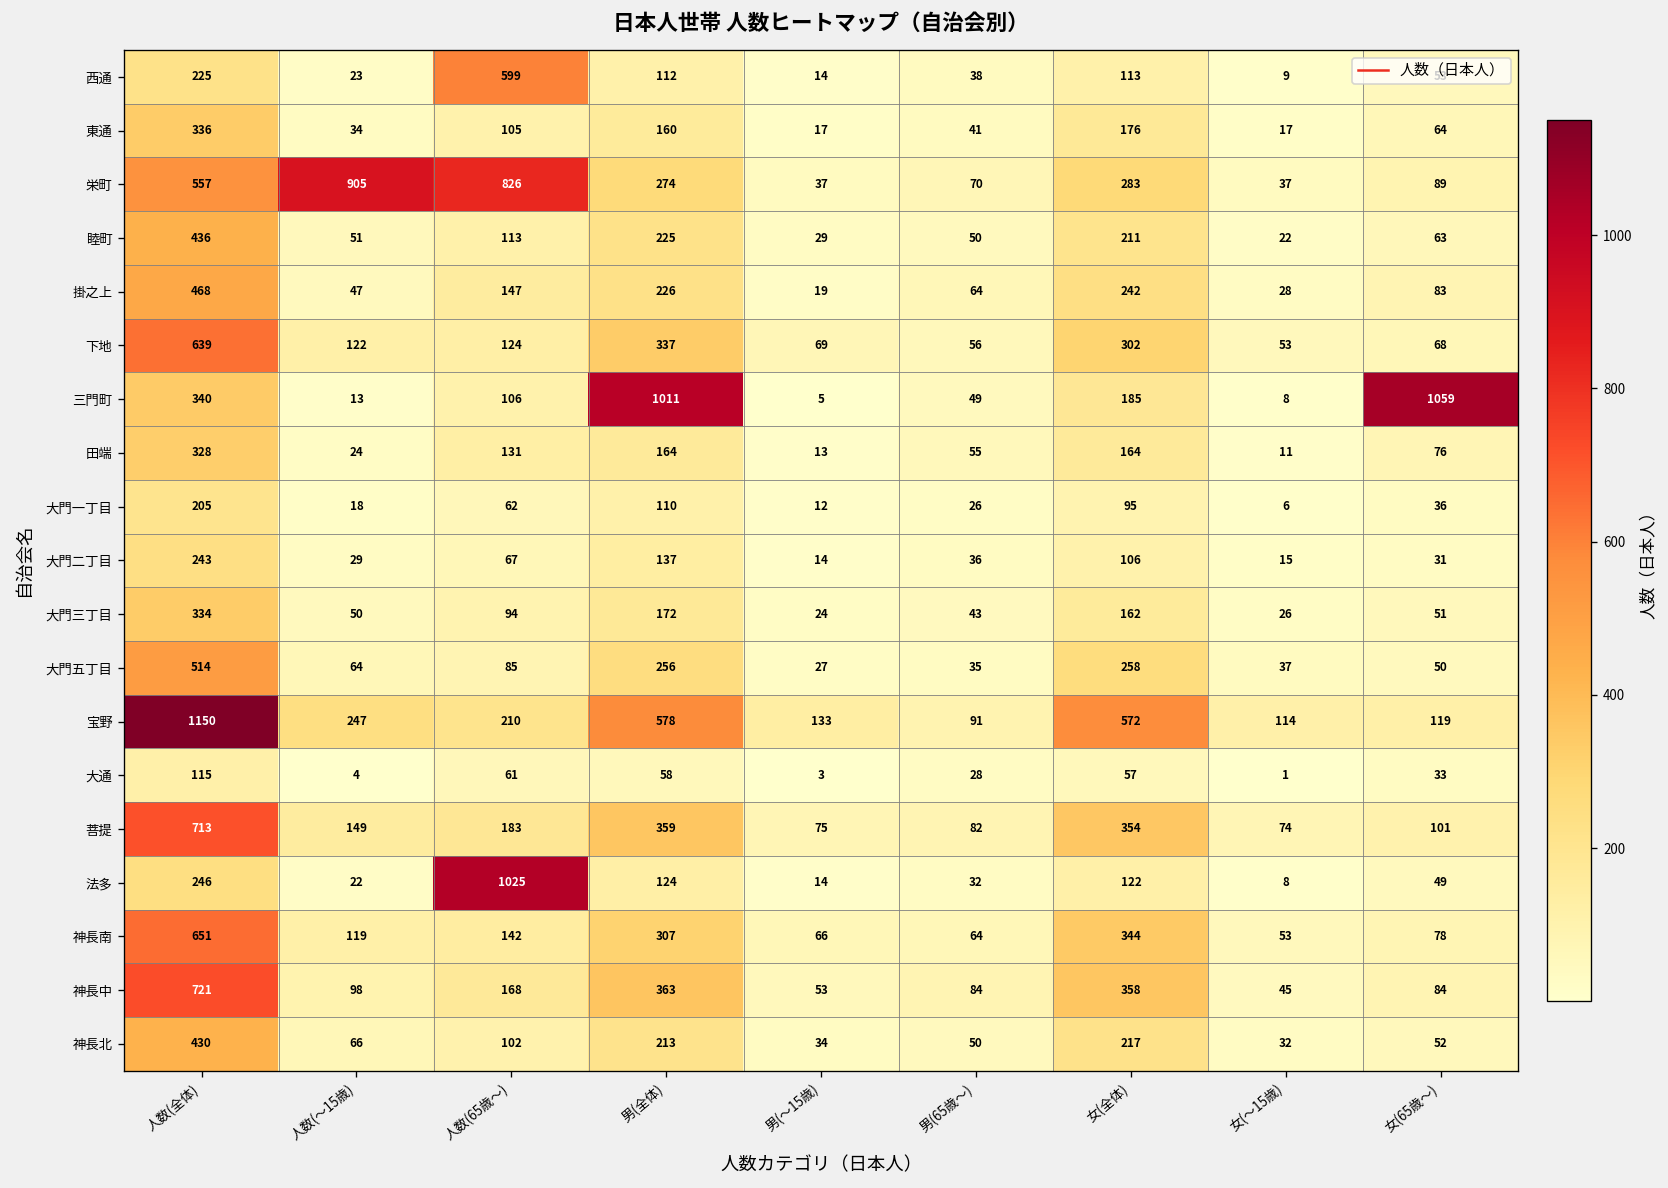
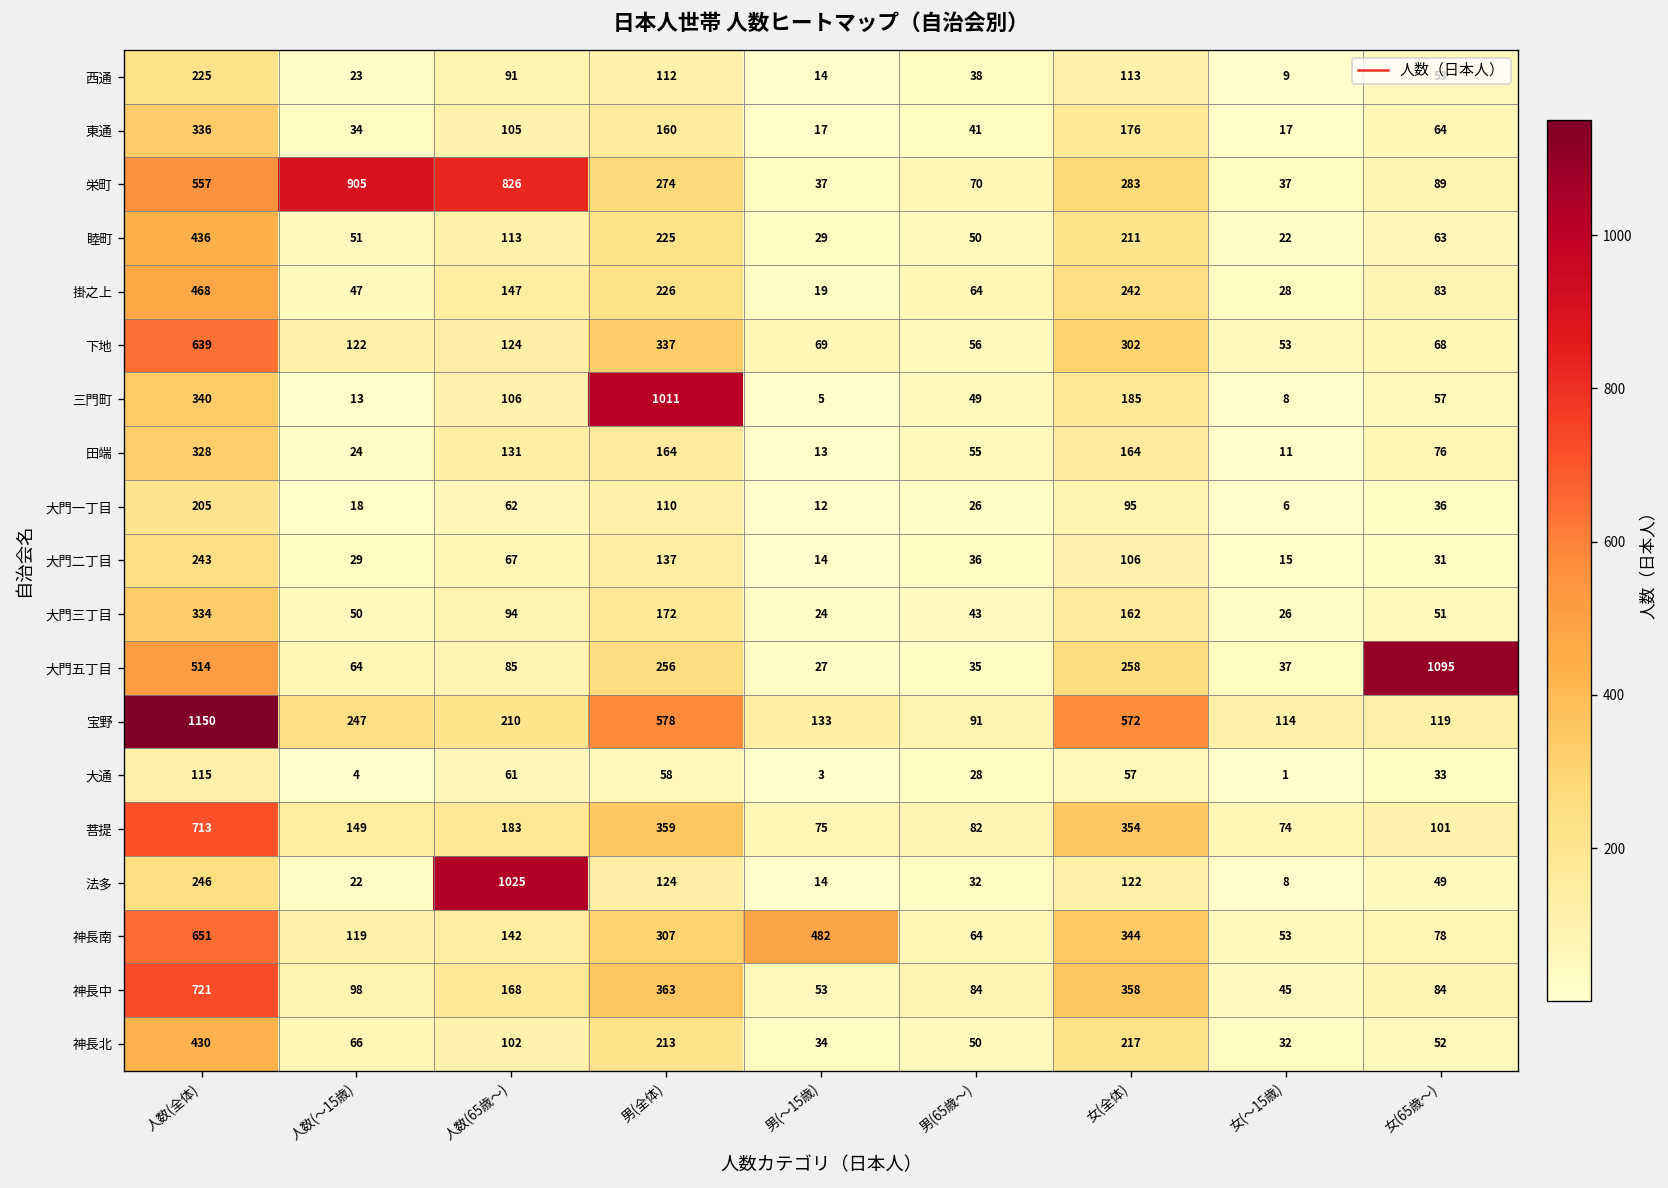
  {
    "西通": {
      "人数(全体)": 225,
      "人数(～15歳)": 23,
-     "人数(65歳～)": 599,
+     "人数(65歳～)": 91,
      "男(全体)": 112,
      "男(～15歳)": 14,
      "男(65歳～)": 38,
      "女(全体)": 113,
      "女(～15歳)": 9
    },
    "東通": {
      "人数(全体)": 336,
      "人数(～15歳)": 34,
      "人数(65歳～)": 105,
      "男(全体)": 160,
      "男(～15歳)": 17,
      "男(65歳～)": 41,
      "女(全体)": 176,
      "女(～15歳)": 17,
      "女(65歳～)": 64
    },
    "栄町": {
      "人数(全体)": 557,
      "人数(～15歳)": 905,
      "人数(65歳～)": 826,
      "男(全体)": 274,
      "男(～15歳)": 37,
      "男(65歳～)": 70,
      "女(全体)": 283,
      "女(～15歳)": 37,
      "女(65歳～)": 89
    },
    "睦町": {
      "人数(全体)": 436,
      "人数(～15歳)": 51,
      "人数(65歳～)": 113,
      "男(全体)": 225,
      "男(～15歳)": 29,
      "男(65歳～)": 50,
      "女(全体)": 211,
      "女(～15歳)": 22,
      "女(65歳～)": 63
    },
    "掛之上": {
      "人数(全体)": 468,
      "人数(～15歳)": 47,
      "人数(65歳～)": 147,
      "男(全体)": 226,
      "男(～15歳)": 19,
      "男(65歳～)": 64,
      "女(全体)": 242,
      "女(～15歳)": 28,
      "女(65歳～)": 83
    },
    "下地": {
      "人数(全体)": 639,
      "人数(～15歳)": 122,
      "人数(65歳～)": 124,
      "男(全体)": 337,
      "男(～15歳)": 69,
      "男(65歳～)": 56,
      "女(全体)": 302,
      "女(～15歳)": 53,
      "女(65歳～)": 68
    },
    "三門町": {
      "人数(全体)": 340,
      "人数(～15歳)": 13,
      "人数(65歳～)": 106,
      "男(全体)": 1011,
      "男(～15歳)": 5,
      "男(65歳～)": 49,
      "女(全体)": 185,
      "女(～15歳)": 8,
-     "女(65歳～)": 1059
+     "女(65歳～)": 57
    },
    "田端": {
      "人数(全体)": 328,
      "人数(～15歳)": 24,
      "人数(65歳～)": 131,
      "男(全体)": 164,
      "男(～15歳)": 13,
      "男(65歳～)": 55,
      "女(全体)": 164,
      "女(～15歳)": 11,
      "女(65歳～)": 76
    },
    "大門一丁目": {
      "人数(全体)": 205,
      "人数(～15歳)": 18,
      "人数(65歳～)": 62,
      "男(全体)": 110,
      "男(～15歳)": 12,
      "男(65歳～)": 26,
      "女(全体)": 95,
      "女(～15歳)": 6,
      "女(65歳～)": 36
    },
    "大門二丁目": {
      "人数(全体)": 243,
      "人数(～15歳)": 29,
      "人数(65歳～)": 67,
      "男(全体)": 137,
      "男(～15歳)": 14,
      "男(65歳～)": 36,
      "女(全体)": 106,
      "女(～15歳)": 15,
      "女(65歳～)": 31
    },
    "大門三丁目": {
      "人数(全体)": 334,
      "人数(～15歳)": 50,
      "人数(65歳～)": 94,
      "男(全体)": 172,
      "男(～15歳)": 24,
      "男(65歳～)": 43,
      "女(全体)": 162,
      "女(～15歳)": 26,
      "女(65歳～)": 51
    },
    "大門五丁目": {
      "人数(全体)": 514,
      "人数(～15歳)": 64,
      "人数(65歳～)": 85,
      "男(全体)": 256,
      "男(～15歳)": 27,
      "男(65歳～)": 35,
      "女(全体)": 258,
      "女(～15歳)": 37,
-     "女(65歳～)": 50
+     "女(65歳～)": 1095
    },
    "宝野": {
      "人数(全体)": 1150,
      "人数(～15歳)": 247,
      "人数(65歳～)": 210,
      "男(全体)": 578,
      "男(～15歳)": 133,
      "男(65歳～)": 91,
      "女(全体)": 572,
      "女(～15歳)": 114,
      "女(65歳～)": 119
    },
    "大通": {
      "人数(全体)": 115,
      "人数(～15歳)": 4,
      "人数(65歳～)": 61,
      "男(全体)": 58,
      "男(～15歳)": 3,
      "男(65歳～)": 28,
      "女(全体)": 57,
      "女(～15歳)": 1,
      "女(65歳～)": 33
    },
    "菩提": {
      "人数(全体)": 713,
      "人数(～15歳)": 149,
      "人数(65歳～)": 183,
      "男(全体)": 359,
      "男(～15歳)": 75,
      "男(65歳～)": 82,
      "女(全体)": 354,
      "女(～15歳)": 74,
      "女(65歳～)": 101
    },
    "法多": {
      "人数(全体)": 246,
      "人数(～15歳)": 22,
      "人数(65歳～)": 1025,
      "男(全体)": 124,
      "男(～15歳)": 14,
      "男(65歳～)": 32,
      "女(全体)": 122,
      "女(～15歳)": 8,
      "女(65歳～)": 49
    },
    "神長南": {
      "人数(全体)": 651,
      "人数(～15歳)": 119,
      "人数(65歳～)": 142,
      "男(全体)": 307,
-     "男(～15歳)": 66,
+     "男(～15歳)": 482,
      "男(65歳～)": 64,
      "女(全体)": 344,
      "女(～15歳)": 53,
      "女(65歳～)": 78
    },
    "神長中": {
      "人数(全体)": 721,
      "人数(～15歳)": 98,
      "人数(65歳～)": 168,
      "男(全体)": 363,
      "男(～15歳)": 53,
      "男(65歳～)": 84,
      "女(全体)": 358,
      "女(～15歳)": 45,
      "女(65歳～)": 84
    },
    "神長北": {
      "人数(全体)": 430,
      "人数(～15歳)": 66,
      "人数(65歳～)": 102,
      "男(全体)": 213,
      "男(～15歳)": 34,
      "男(65歳～)": 50,
      "女(全体)": 217,
      "女(～15歳)": 32,
      "女(65歳～)": 52
    }
  }
